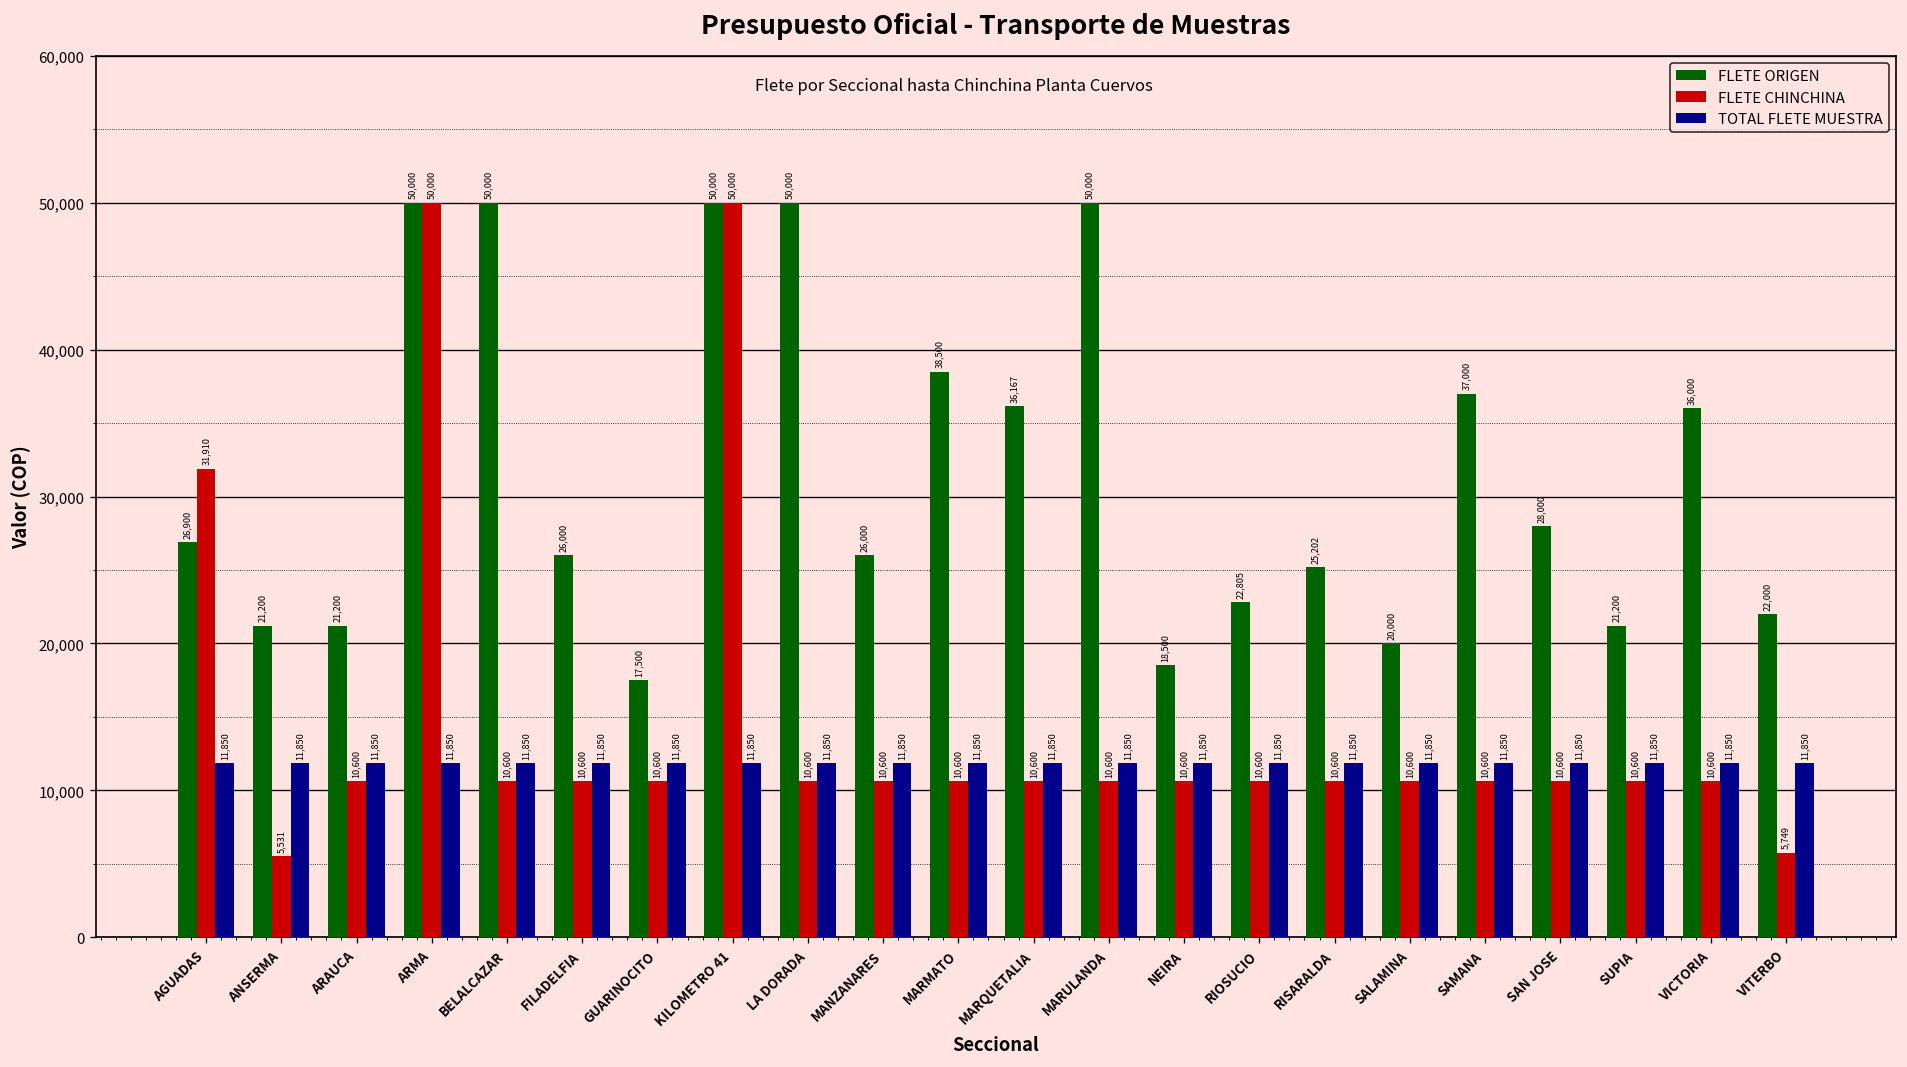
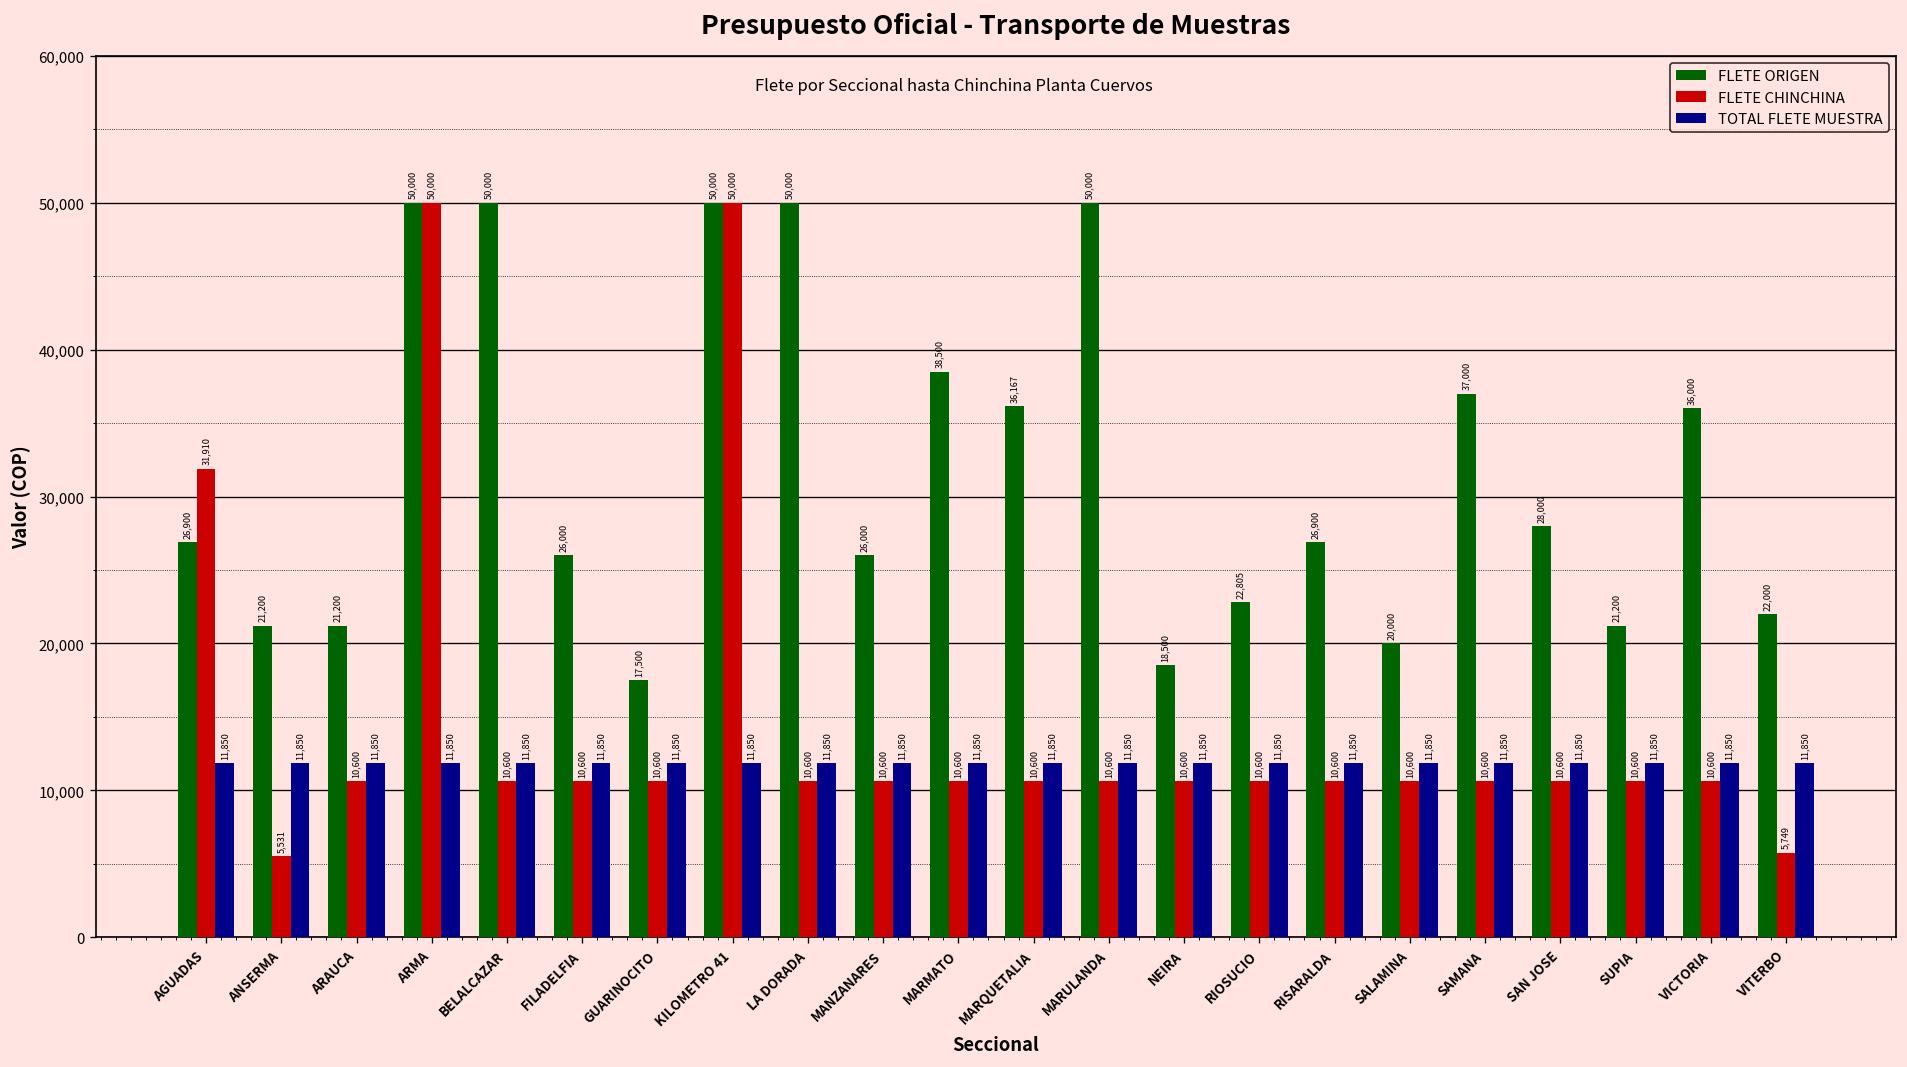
  {
    "FLETE ORIGEN": {
      "AGUADAS": "26,900",
      "ANSERMA": "21,200",
      "ARAUCA": "21,200",
      "ARMA": "50,000",
      "BELALCAZAR": "50,000",
      "FILADELFIA": "26,000",
      "GUARINOCITO": "17,500",
      "KILOMETRO 41": "50,000",
      "LA DORADA": "50,000",
      "MANZANARES": "26,000",
      "MARMATO": "38,500",
      "MARQUETALIA": "36,167",
      "MARULANDA": "50,000",
      "NEIRA": "18,500",
      "RIOSUCIO": "22,805",
-     "RISARALDA": "25,202",
+     "RISARALDA": "26,900",
      "SALAMINA": "20,000",
      "SAMANA": "37,000",
      "SAN JOSE": "28,000",
      "SUPIA": "21,200",
      "VICTORIA": "36,000",
      "VITERBO": "22,000"
    },
    "FLETE CHINCHINA": {
      "AGUADAS": "31,910",
      "ANSERMA": "5,531",
      "ARAUCA": "10,600",
      "ARMA": "50,000",
      "BELALCAZAR": "10,600",
      "FILADELFIA": "10,600",
      "GUARINOCITO": "10,600",
      "KILOMETRO 41": "50,000",
      "LA DORADA": "10,600",
      "MANZANARES": "10,600",
      "MARMATO": "10,600",
      "MARQUETALIA": "10,600",
      "MARULANDA": "10,600",
      "NEIRA": "10,600",
      "RIOSUCIO": "10,600",
      "RISARALDA": "10,600",
      "SALAMINA": "10,600",
      "SAMANA": "10,600",
      "SAN JOSE": "10,600",
      "SUPIA": "10,600",
      "VICTORIA": "10,600",
      "VITERBO": "5,749"
    },
    "TOTAL FLETE MUESTRA": {
      "AGUADAS": "11,850",
      "ANSERMA": "11,850",
      "ARAUCA": "11,850",
      "ARMA": "11,850",
      "BELALCAZAR": "11,850",
      "FILADELFIA": "11,850",
      "GUARINOCITO": "11,850",
      "KILOMETRO 41": "11,850",
      "LA DORADA": "11,850",
      "MANZANARES": "11,850",
      "MARMATO": "11,850",
      "MARQUETALIA": "11,850",
      "MARULANDA": "11,850",
      "NEIRA": "11,850",
      "RIOSUCIO": "11,850",
      "RISARALDA": "11,850",
      "SALAMINA": "11,850",
      "SAMANA": "11,850",
      "SAN JOSE": "11,850",
      "SUPIA": "11,850",
      "VICTORIA": "11,850",
      "VITERBO": "11,850"
    }
  }
